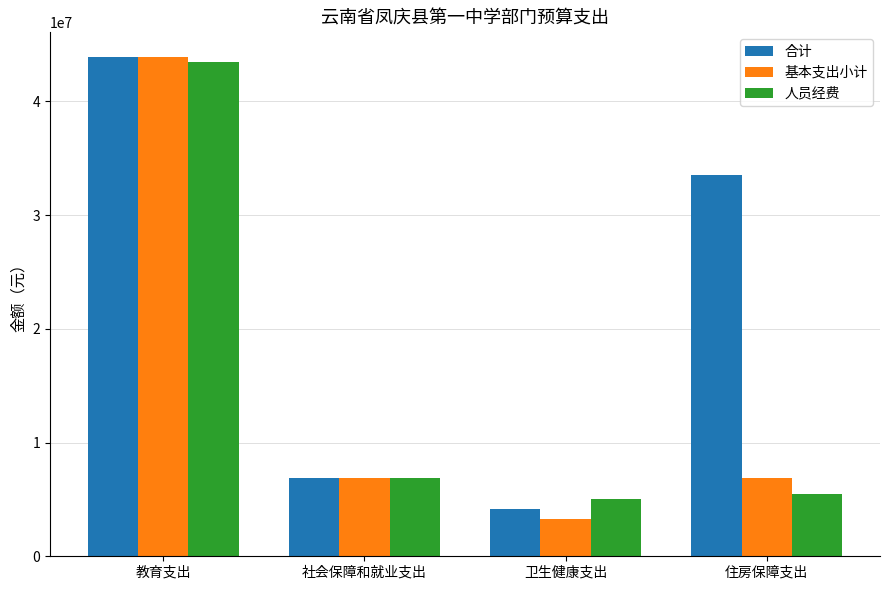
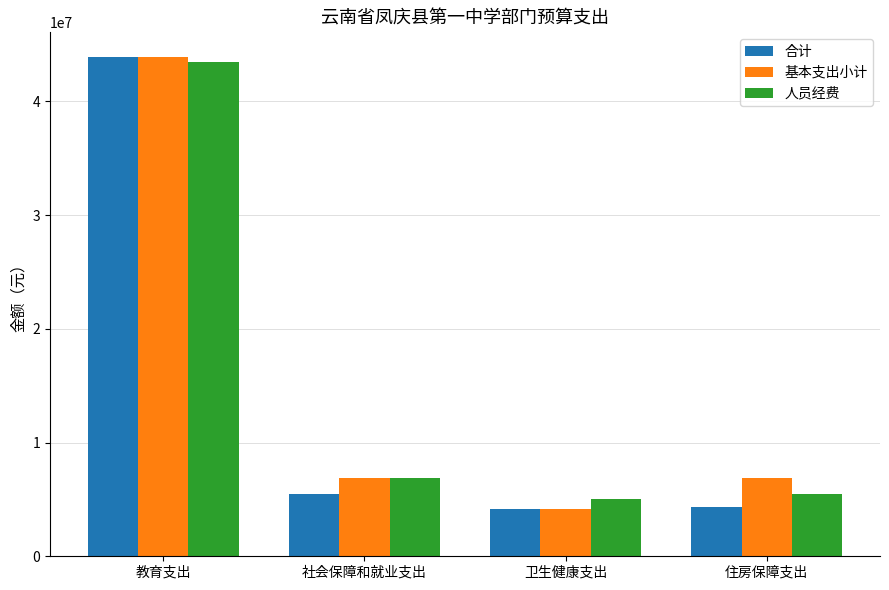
  {
    "合计": {
      "教育支出": 43900000,
-     "社会保障和就业支出": 6900000,
+     "社会保障和就业支出": 5400000,
      "卫生健康支出": 4100000,
-     "住房保障支出": 33500000
+     "住房保障支出": 4300000
    },
    "基本支出小计": {
      "教育支出": 43900000,
      "社会保障和就业支出": 6900000,
-     "卫生健康支出": 3300000,
+     "卫生健康支出": 4100000,
      "住房保障支出": 6900000
    },
    "人员经费": {
      "教育支出": 43500000,
      "社会保障和就业支出": 6900000,
      "卫生健康支出": 5000000,
      "住房保障支出": 5400000
    }
  }
